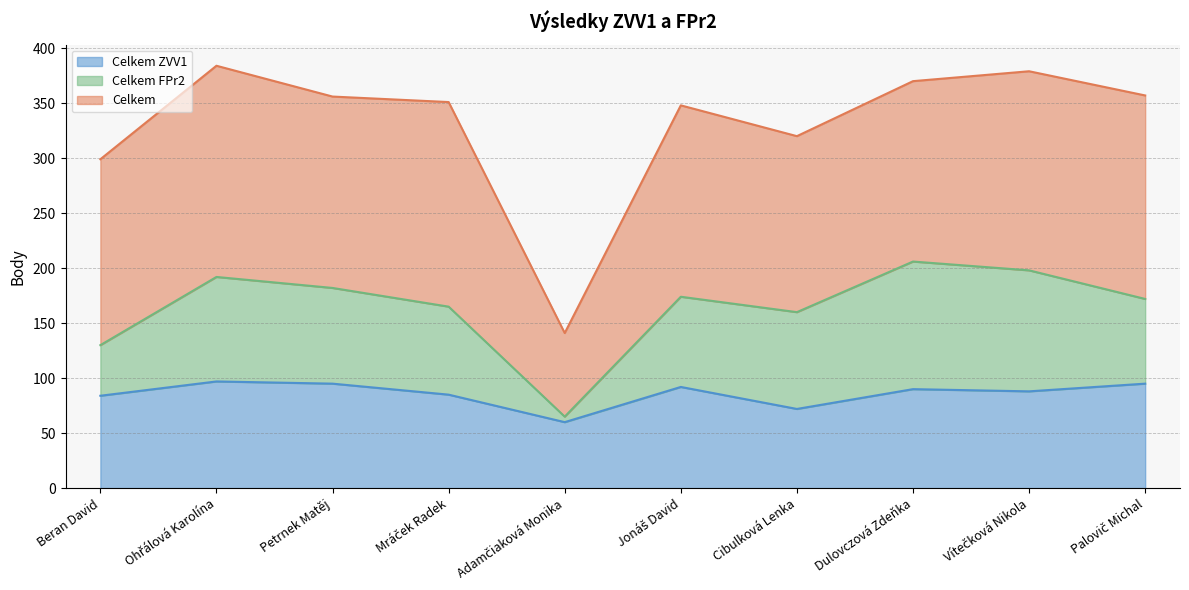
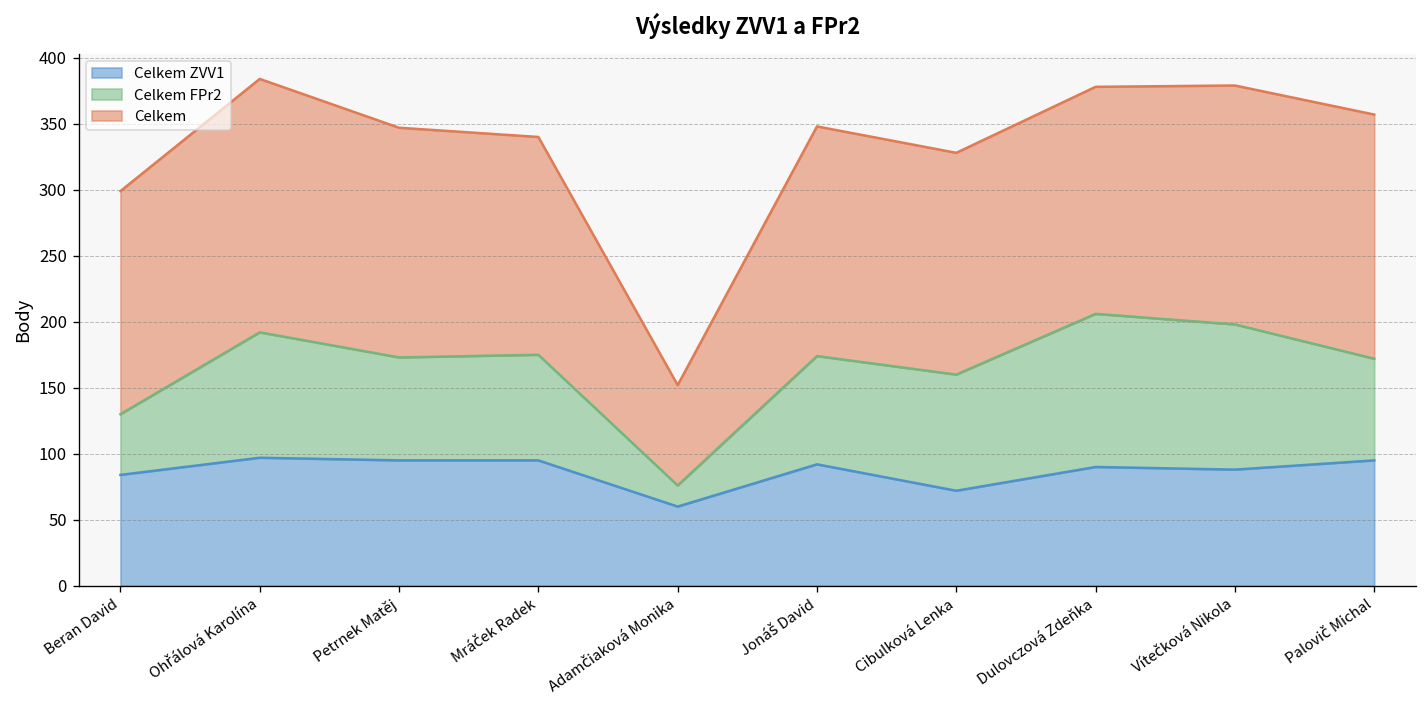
  {
    "Celkem ZVV1": {
      "Beran David": 84,
      "Ohřálová Karolína": 97,
      "Petrnek Matěj": 95,
-     "Mráček Radek": 85,
+     "Mráček Radek": 95,
      "Adamčiaková Monika": 60,
      "Jonáš David": 92,
      "Cibulková Lenka": 72,
      "Dulovczová Zdeňka": 90,
      "Vítečková Nikola": 88,
      "Palovič Michal": 95
    },
    "Celkem FPr2": {
      "Beran David": 46,
      "Ohřálová Karolína": 95,
-     "Petrnek Matěj": 87,
+     "Petrnek Matěj": 78,
      "Mráček Radek": 80,
-     "Adamčiaková Monika": 5,
+     "Adamčiaková Monika": 16,
      "Jonáš David": 82,
      "Cibulková Lenka": 88,
      "Dulovczová Zdeňka": 116,
      "Vítečková Nikola": 110,
      "Palovič Michal": 77
    },
    "Celkem": {
      "Beran David": 169,
      "Ohřálová Karolína": 192,
      "Petrnek Matěj": 174,
-     "Mráček Radek": 186,
+     "Mráček Radek": 165,
      "Adamčiaková Monika": 76,
      "Jonáš David": 174,
-     "Cibulková Lenka": 160,
-     "Dulovczová Zdeňka": 164,
+     "Cibulková Lenka": 168,
+     "Dulovczová Zdeňka": 172,
      "Vítečková Nikola": 181,
      "Palovič Michal": 185
    }
  }
